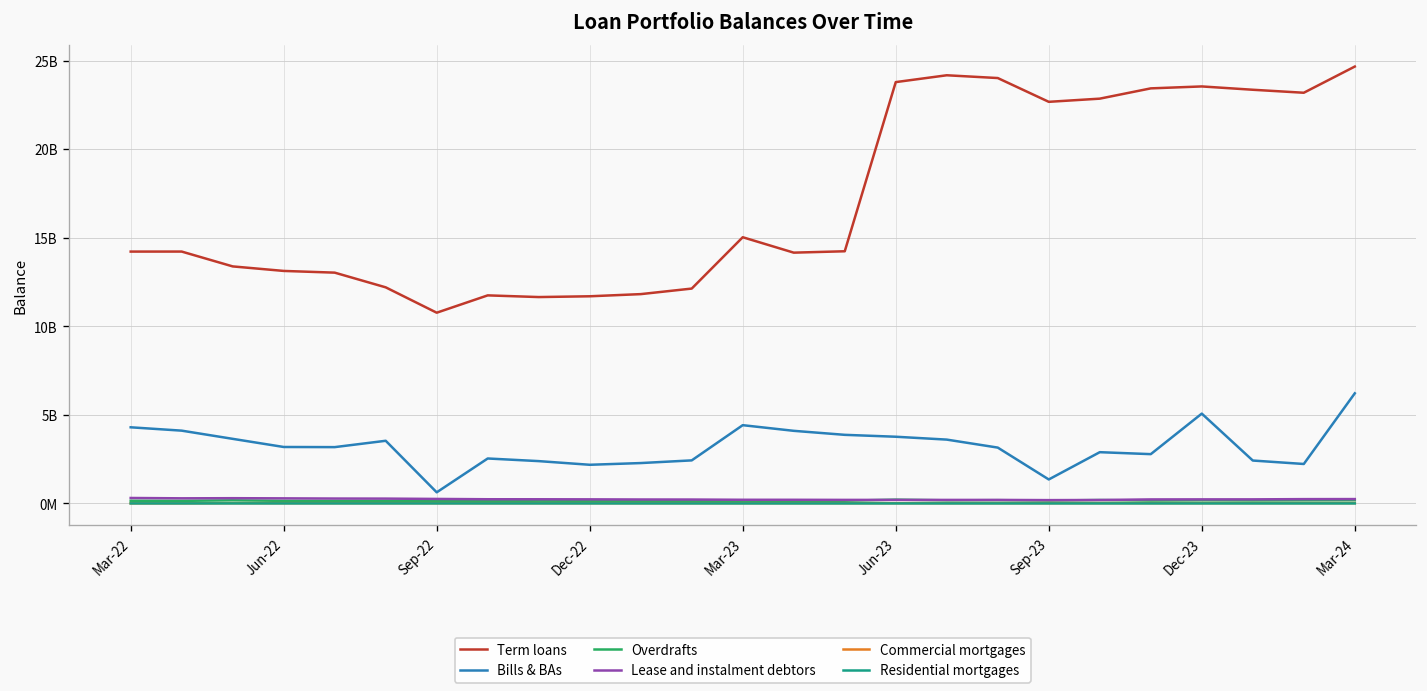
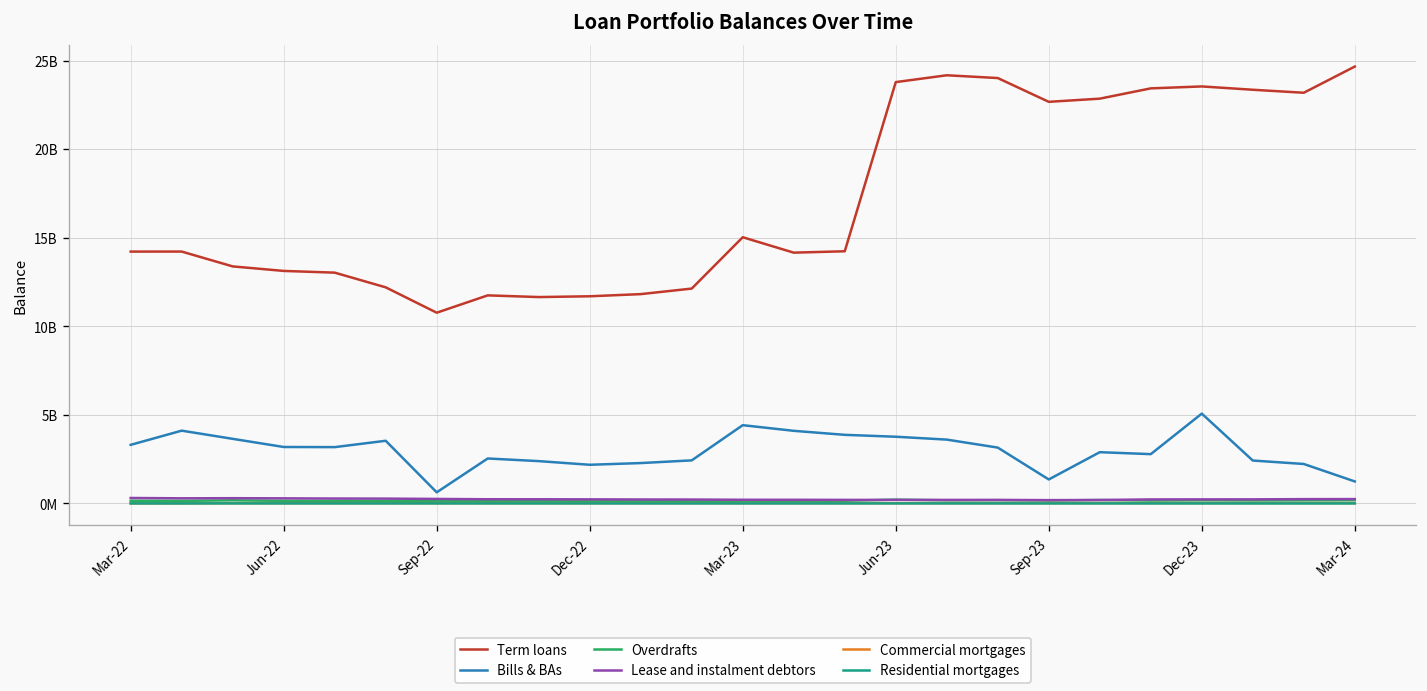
  {
    "Term loans": {
      "Mar-22": 14200000000,
      "Jun-22": 13100000000,
      "Sep-22": 10800000000,
      "Dec-22": 11700000000,
      "Mar-23": 15000000000,
      "Jun-23": 23800000000,
      "Sep-23": 22700000000,
      "Dec-23": 23500000000,
      "Mar-24": 24700000000
    },
    "Bills & BAs": {
-     "Mar-22": 4300000000,
+     "Mar-22": 3300000000,
      "Jun-22": 3200000000,
      "Sep-22": 600000000,
      "Dec-22": 2200000000,
      "Mar-23": 4400000000,
      "Jun-23": 3800000000,
      "Sep-23": 1400000000,
      "Dec-23": 5100000000,
-     "Mar-24": 6200000000
+     "Mar-24": 1200000000
    }
  }
